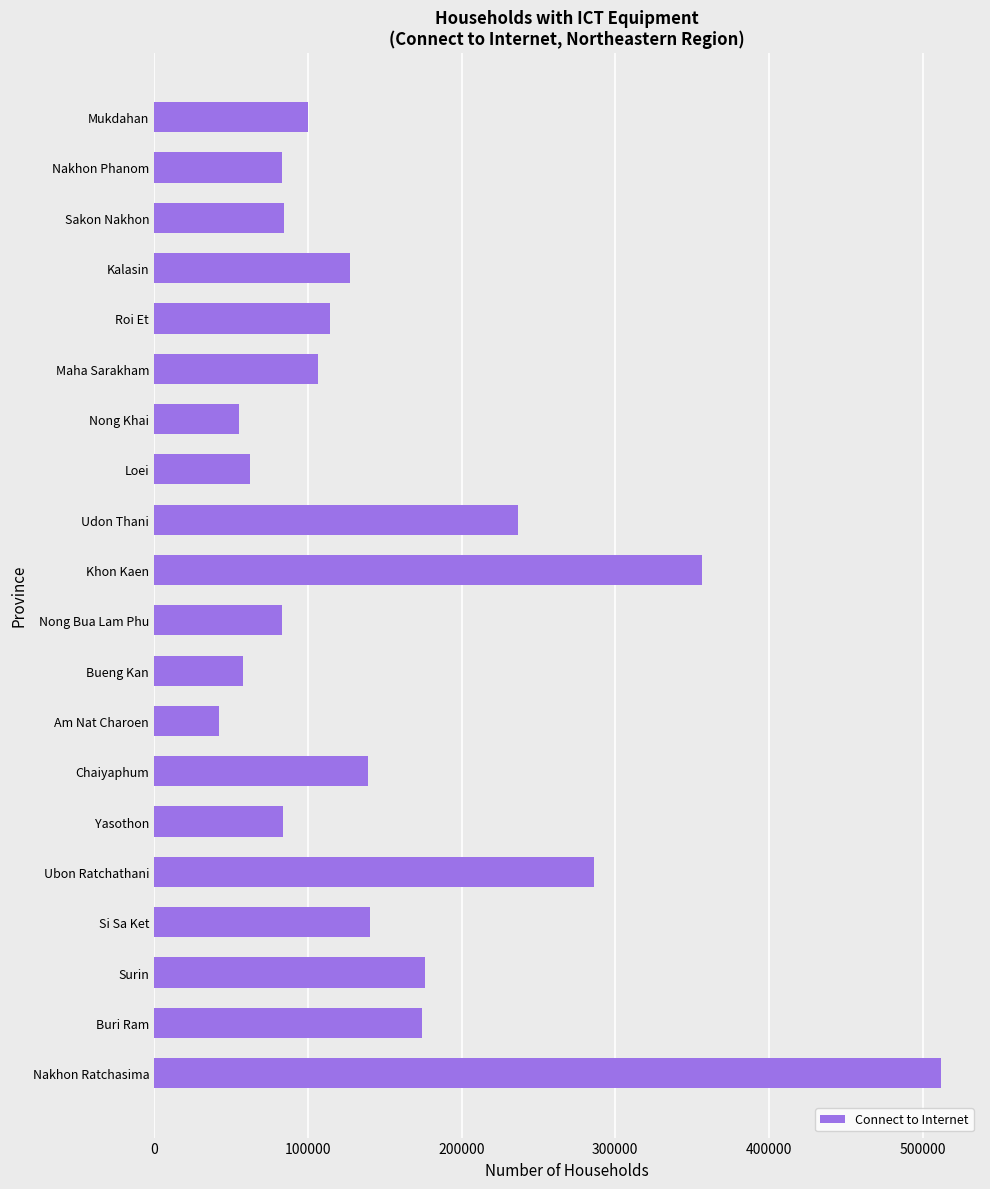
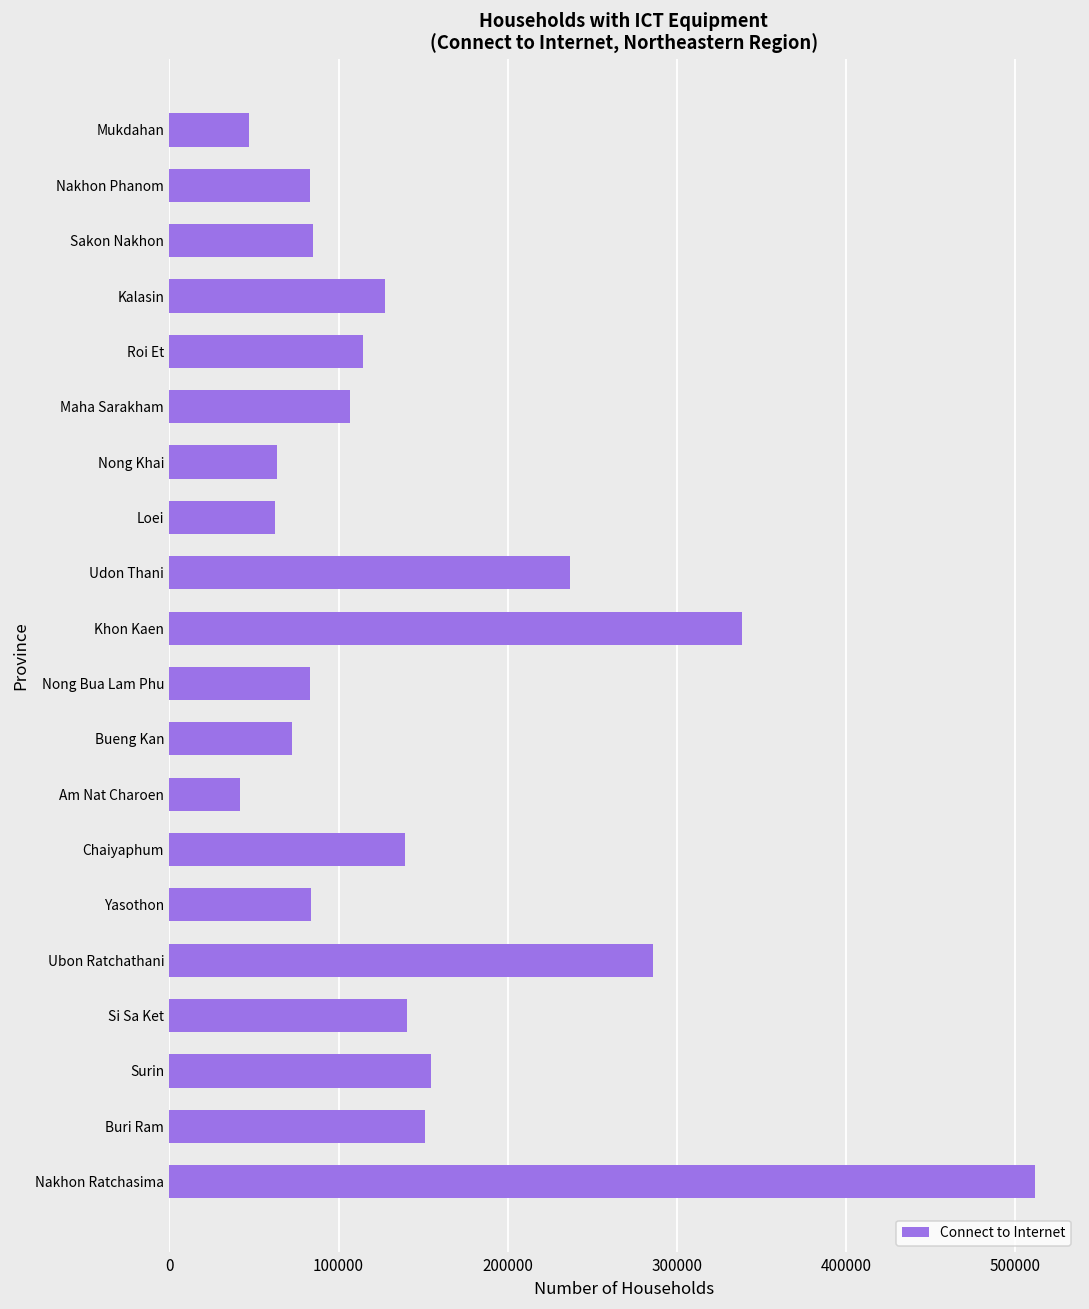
  {
-   "Mukdahan": 100000,
+   "Mukdahan": 47000,
    "Nakhon Phanom": 83000,
    "Sakon Nakhon": 85000,
    "Kalasin": 127000,
    "Roi Et": 114000,
    "Maha Sarakham": 107000,
-   "Nong Khai": 55000,
+   "Nong Khai": 64000,
    "Loei": 62000,
    "Udon Thani": 237000,
-   "Khon Kaen": 356000,
+   "Khon Kaen": 338000,
    "Nong Bua Lam Phu": 83000,
-   "Bueng Kan": 58000,
+   "Bueng Kan": 72000,
    "Am Nat Charoen": 42000,
    "Chaiyaphum": 139000,
    "Yasothon": 84000,
    "Ubon Ratchathani": 286000,
    "Si Sa Ket": 140000,
-   "Surin": 176000,
-   "Buri Ram": 174000,
+   "Surin": 155000,
+   "Buri Ram": 151000,
    "Nakhon Ratchasima": 512000
  }
